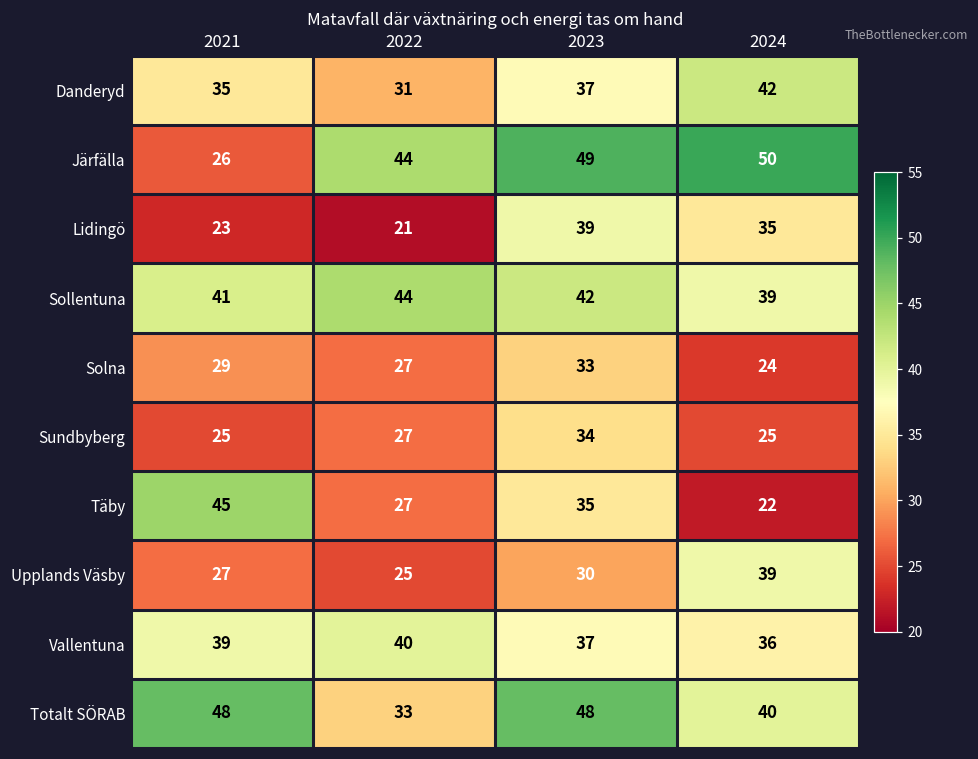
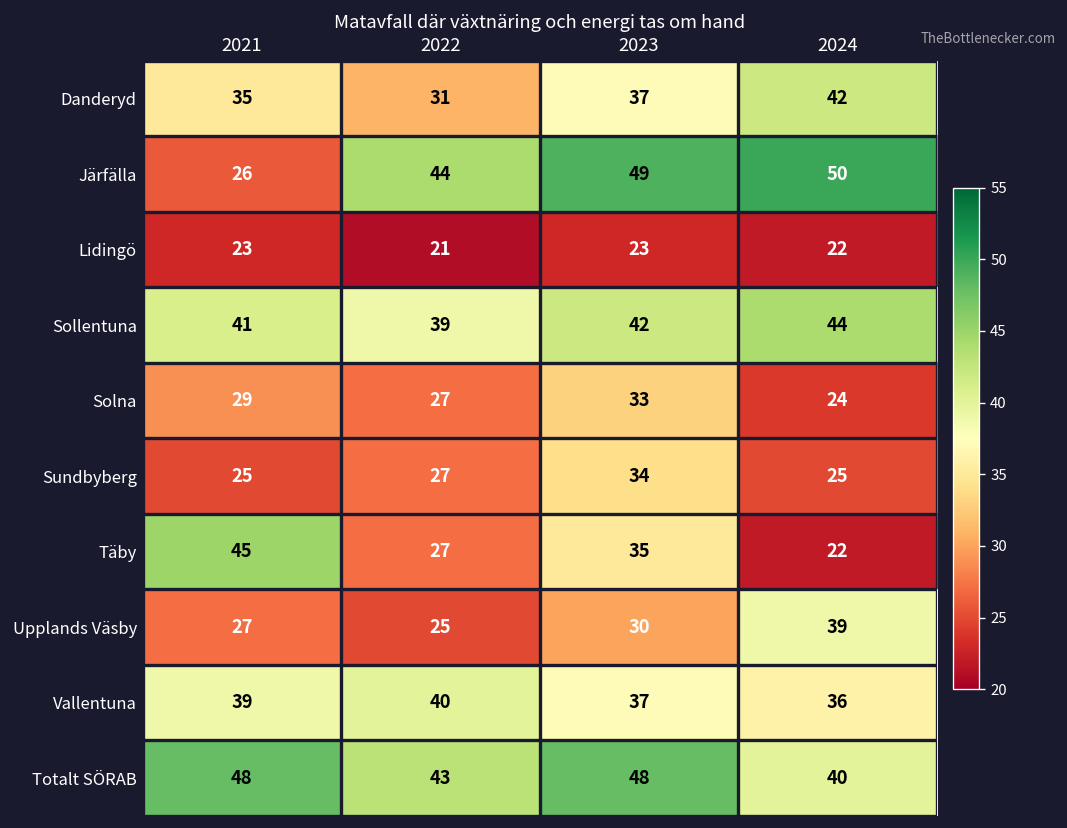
  {
    "Danderyd": {
      "2021": 35,
      "2022": 31,
      "2023": 37,
      "2024": 42
    },
    "Järfälla": {
      "2021": 26,
      "2022": 44,
      "2023": 49,
      "2024": 50
    },
    "Lidingö": {
      "2021": 23,
      "2022": 21,
-     "2023": 39,
-     "2024": 35
+     "2023": 23,
+     "2024": 22
    },
    "Sollentuna": {
      "2021": 41,
-     "2022": 44,
+     "2022": 39,
      "2023": 42,
-     "2024": 39
+     "2024": 44
    },
    "Solna": {
      "2021": 29,
      "2022": 27,
      "2023": 33,
      "2024": 24
    },
    "Sundbyberg": {
      "2021": 25,
      "2022": 27,
      "2023": 34,
      "2024": 25
    },
    "Täby": {
      "2021": 45,
      "2022": 27,
      "2023": 35,
      "2024": 22
    },
    "Upplands Väsby": {
      "2021": 27,
      "2022": 25,
      "2023": 30,
      "2024": 39
    },
    "Vallentuna": {
      "2021": 39,
      "2022": 40,
      "2023": 37,
      "2024": 36
    },
    "Totalt SÖRAB": {
      "2021": 48,
-     "2022": 33,
+     "2022": 43,
      "2023": 48,
      "2024": 40
    }
  }
